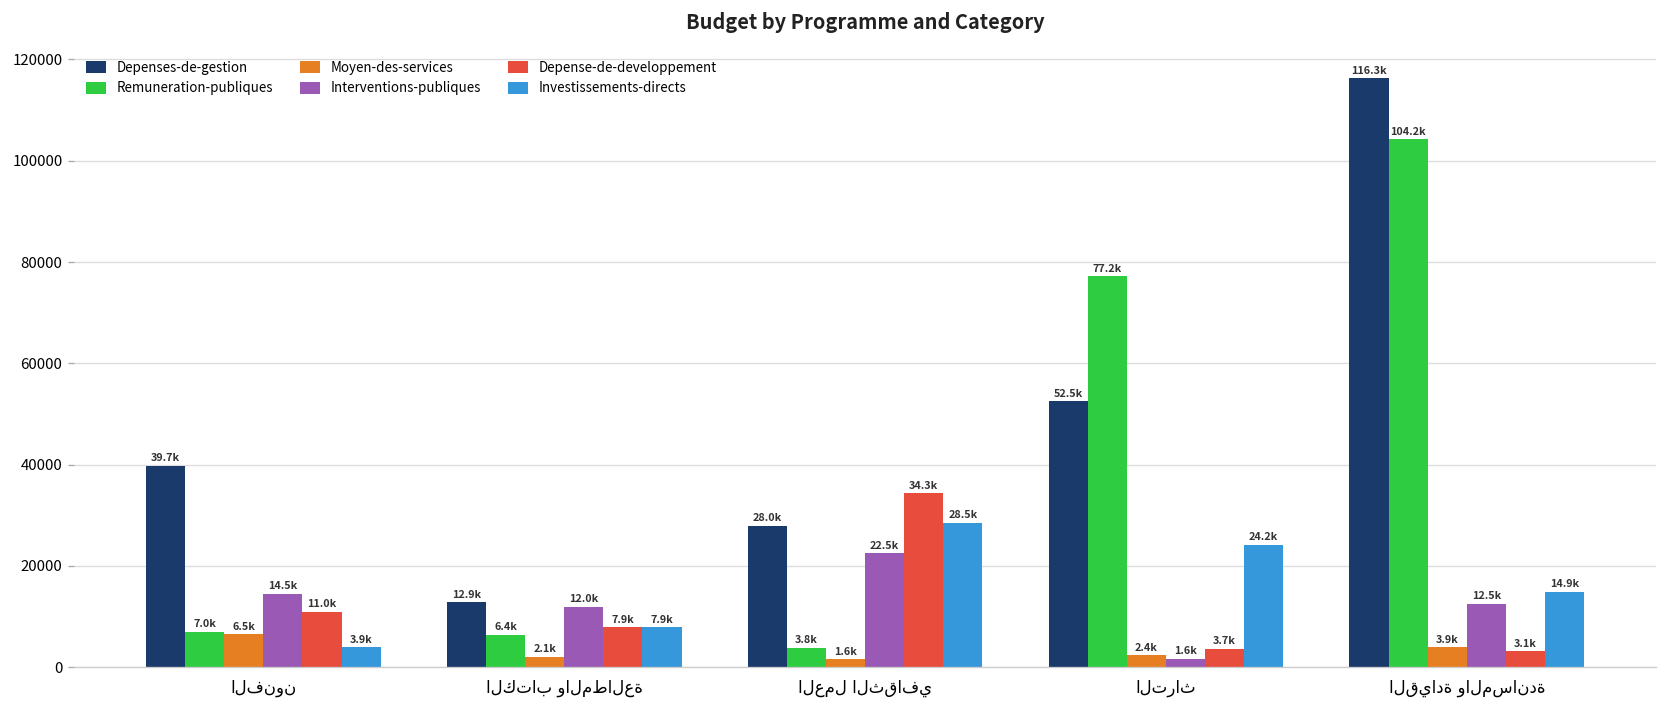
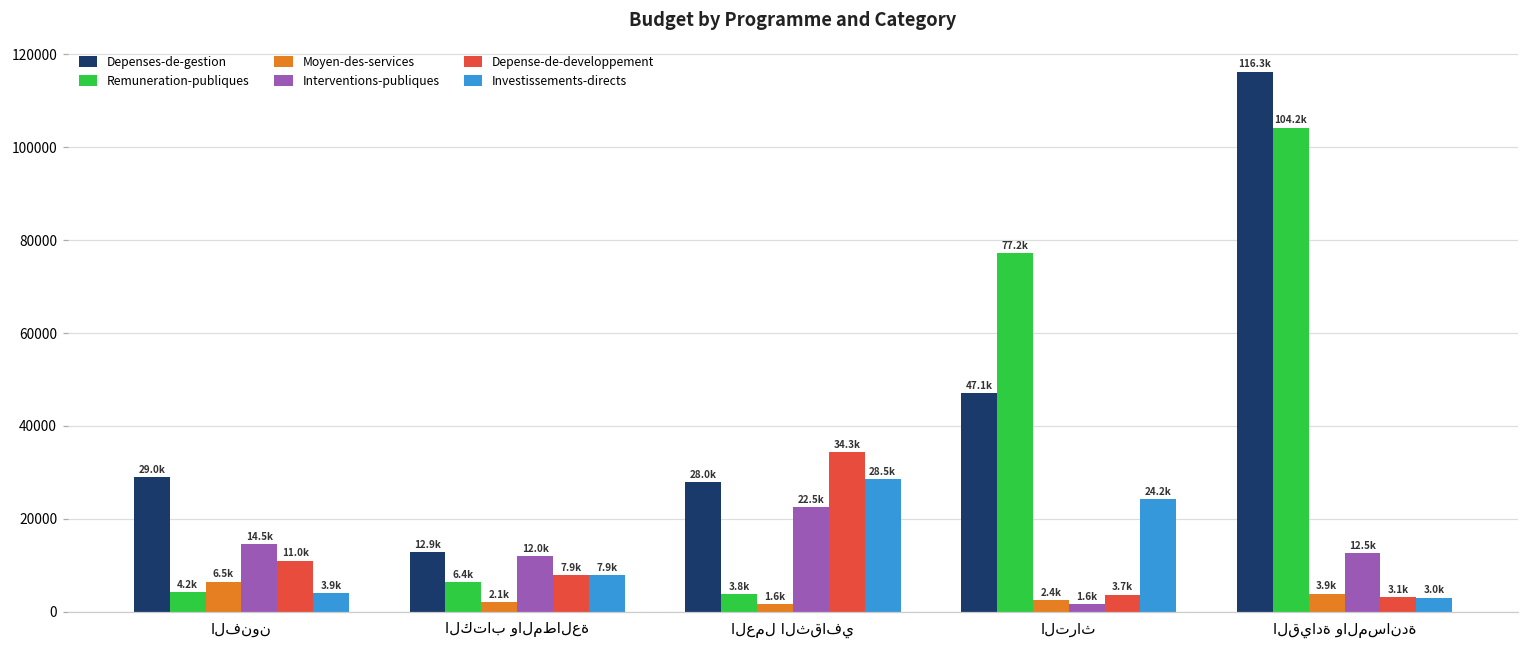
  {
    "Depenses-de-gestion": {
-     "الفنون": "39.7k",
+     "الفنون": "29.0k",
      "الكتاب والمطالعة": "12.9k",
      "العمل الثقافي": "28.0k",
-     "التراث": "52.5k",
+     "التراث": "47.1k",
      "القيادة والمساندة": "116.3k"
    },
    "Remuneration-publiques": {
-     "الفنون": "7.0k",
+     "الفنون": "4.2k",
      "الكتاب والمطالعة": "6.4k",
      "العمل الثقافي": "3.8k",
      "التراث": "77.2k",
      "القيادة والمساندة": "104.2k"
    },
    "Interventions-publiques": {
      "الفنون": "14.5k",
      "الكتاب والمطالعة": "12.0k",
      "العمل الثقافي": "22.5k",
      "التراث": "1.6k",
      "القيادة والمساندة": "12.5k"
    },
    "Investissements-directs": {
      "الفنون": "3.9k",
      "الكتاب والمطالعة": "7.9k",
      "العمل الثقافي": "28.5k",
      "التراث": "24.2k",
-     "القيادة والمساندة": "14.9k"
+     "القيادة والمساندة": "3.0k"
    }
  }
